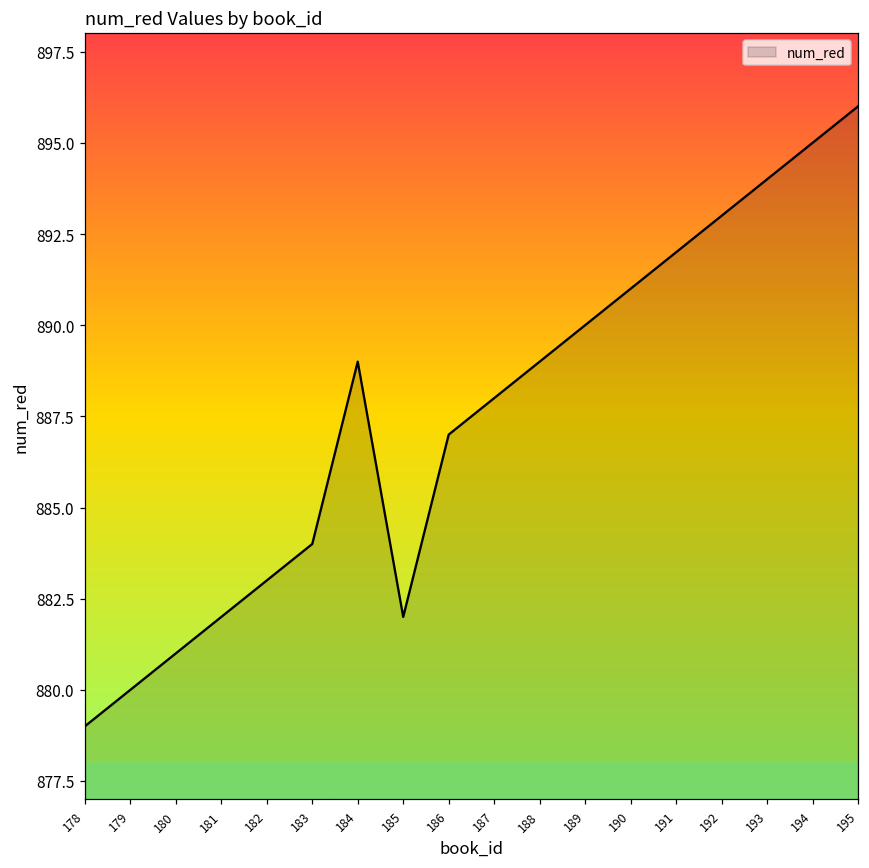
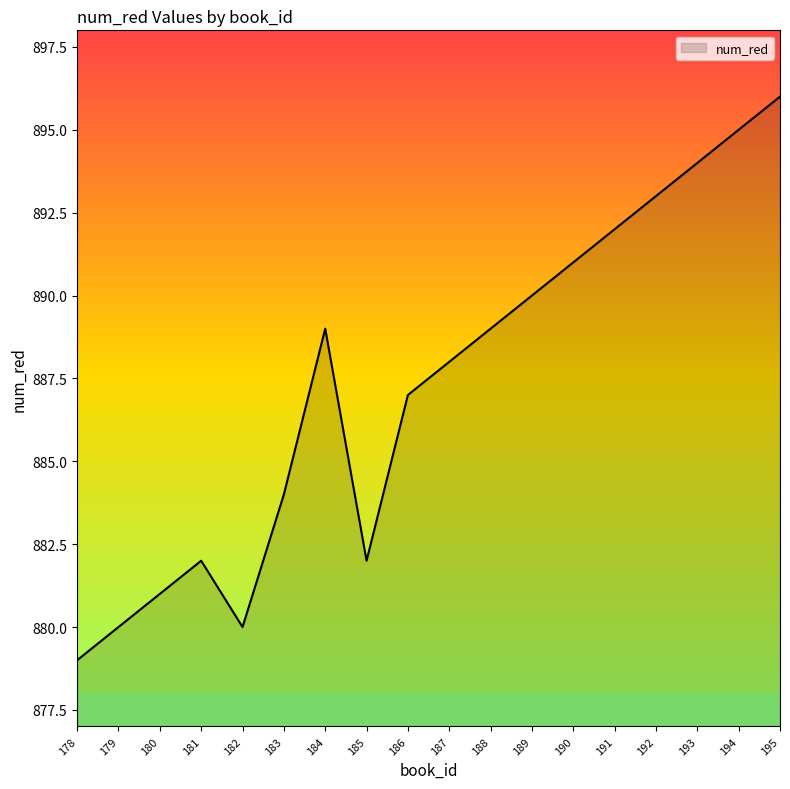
  {
    "178": 879,
    "179": 880,
    "180": 881,
    "181": 882,
-   "182": 883,
+   "182": 880,
    "183": 884,
    "184": 889,
    "185": 882,
    "186": 887,
    "187": 888,
    "188": 889,
    "189": 890,
    "190": 891,
    "191": 892,
    "192": 893,
    "193": 894,
    "194": 895,
    "195": 896
  }
